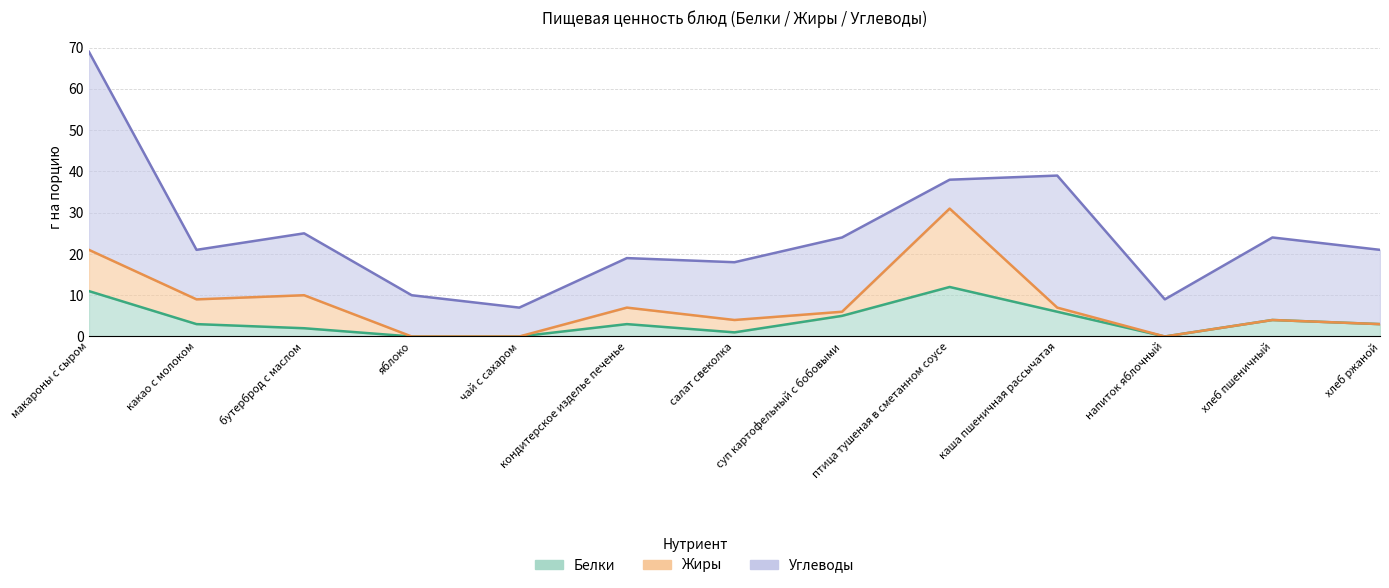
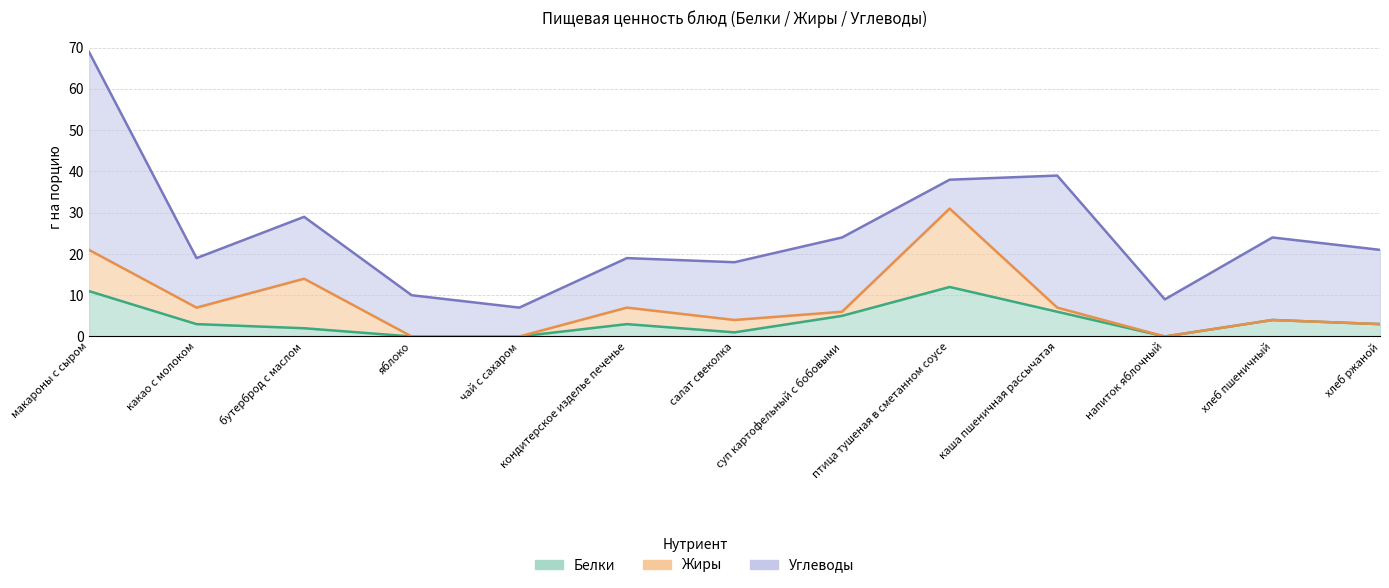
  {
    "Жиры": {
      "макароны с сыром": 10,
-     "какао с молоком": 6,
-     "бутерброд с маслом": 8,
+     "какао с молоком": 4,
+     "бутерброд с маслом": 12,
      "кондитерское изделье печенье": 4,
      "салат свеколка": 3,
      "суп картофельный с бобовыми": 1,
      "птица тушеная в сметанном соусе": 19,
      "каша пшеничная рассычатая": 1
    }
  }
